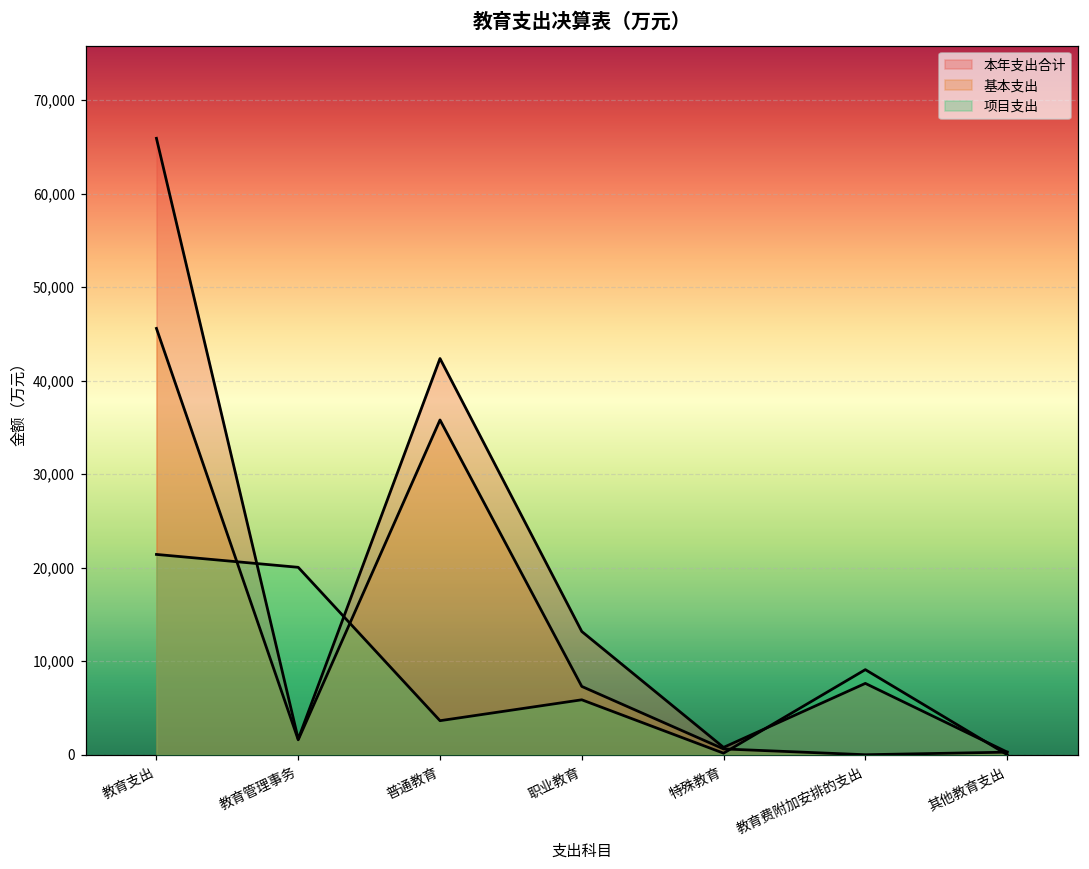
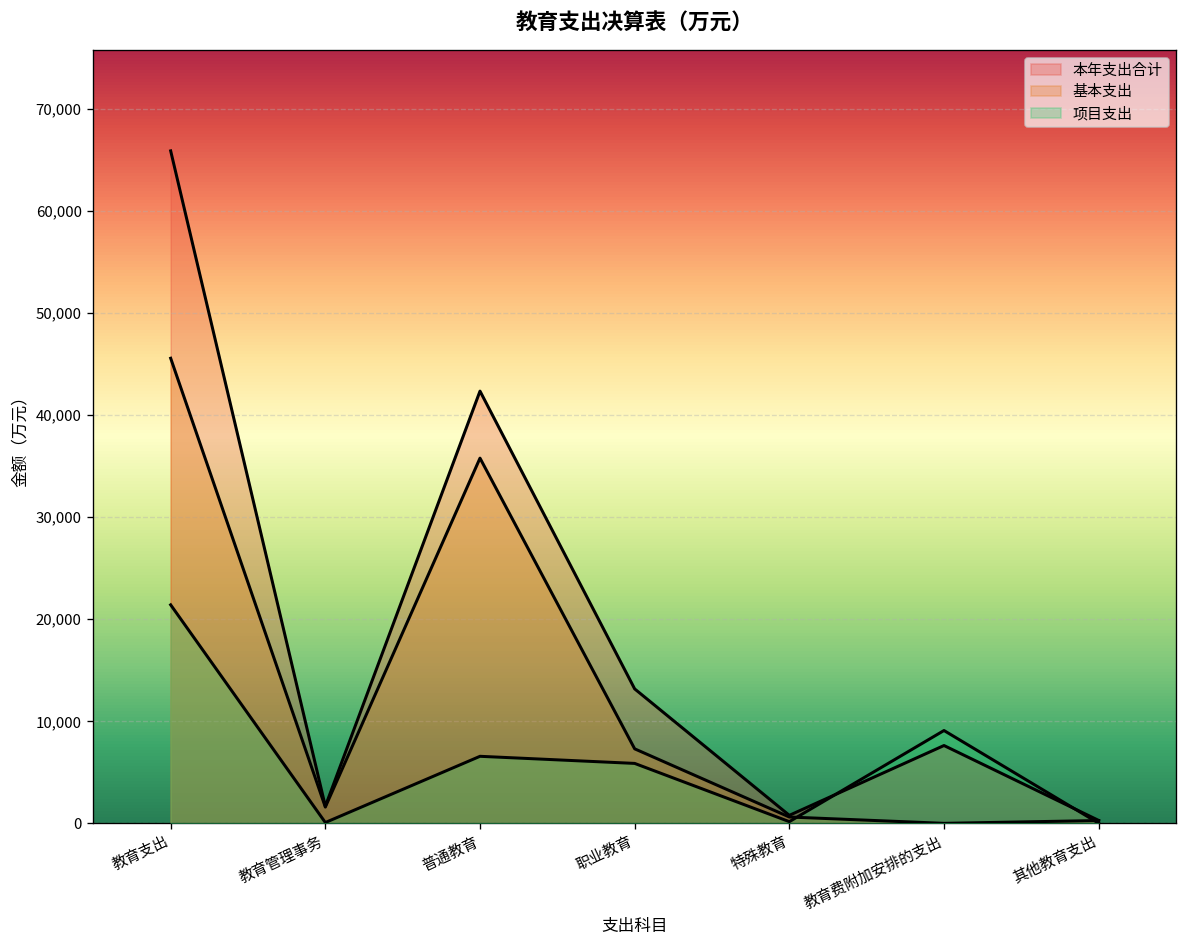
  {
    "项目支出": {
      "教育支出": "21,000",
-     "教育管理事务": "20,000",
-     "普通教育": "4,000",
+     "教育管理事务": "0",
+     "普通教育": "7,000",
      "职业教育": "6,000",
      "特殊教育": "0",
      "教育费附加安排的支出": "9,000"
    }
  }
